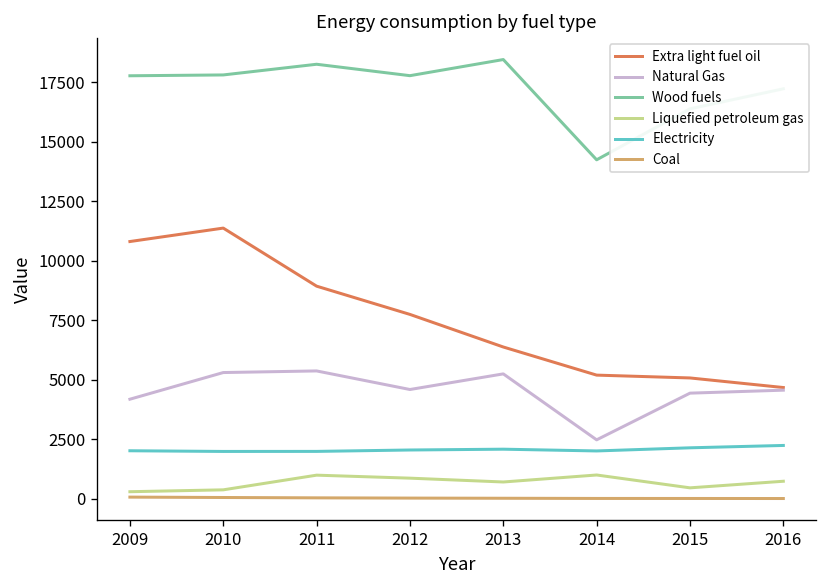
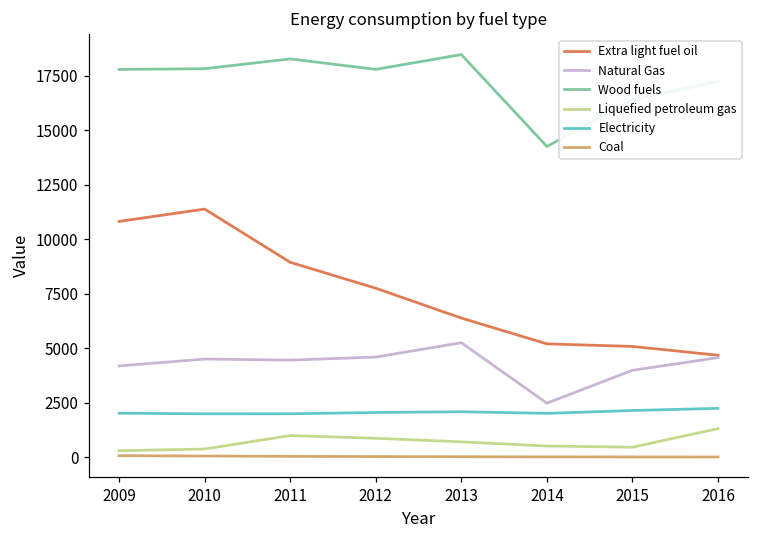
  {
    "Natural Gas": {
      "2009": 4200,
-     "2010": 5300,
-     "2011": 5400,
+     "2010": 4500,
+     "2011": 4400,
      "2012": 4600,
      "2013": 5200,
      "2014": 2500,
-     "2015": 4400
+     "2015": 4000
    },
    "Liquefied petroleum gas": {
      "2009": 300,
      "2010": 400,
      "2011": 1000,
      "2012": 900,
      "2013": 700,
-     "2014": 1000,
+     "2014": 500,
      "2015": 500,
-     "2016": 700
+     "2016": 1300
    }
  }
